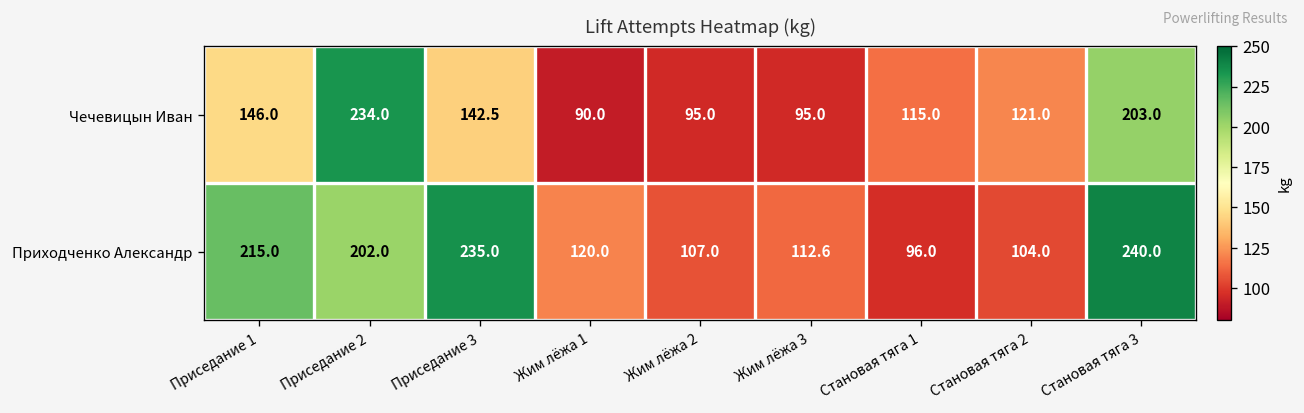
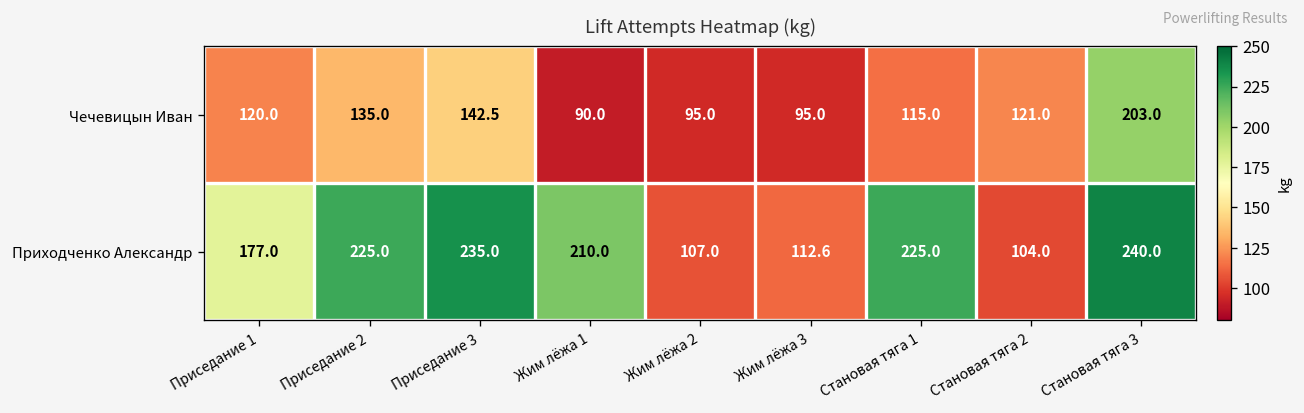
  {
    "Чечевицын Иван": {
-     "Приседание 1": 146.0,
-     "Приседание 2": 234.0,
+     "Приседание 1": 120.0,
+     "Приседание 2": 135.0,
      "Приседание 3": 142.5,
      "Жим лёжа 1": 90.0,
      "Жим лёжа 2": 95.0,
      "Жим лёжа 3": 95.0,
      "Становая тяга 1": 115.0,
      "Становая тяга 2": 121.0,
      "Становая тяга 3": 203.0
    },
    "Приходченко Александр": {
-     "Приседание 1": 215.0,
-     "Приседание 2": 202.0,
+     "Приседание 1": 177.0,
+     "Приседание 2": 225.0,
      "Приседание 3": 235.0,
-     "Жим лёжа 1": 120.0,
+     "Жим лёжа 1": 210.0,
      "Жим лёжа 2": 107.0,
      "Жим лёжа 3": 112.6,
-     "Становая тяга 1": 96.0,
+     "Становая тяга 1": 225.0,
      "Становая тяга 2": 104.0,
      "Становая тяга 3": 240.0
    }
  }
